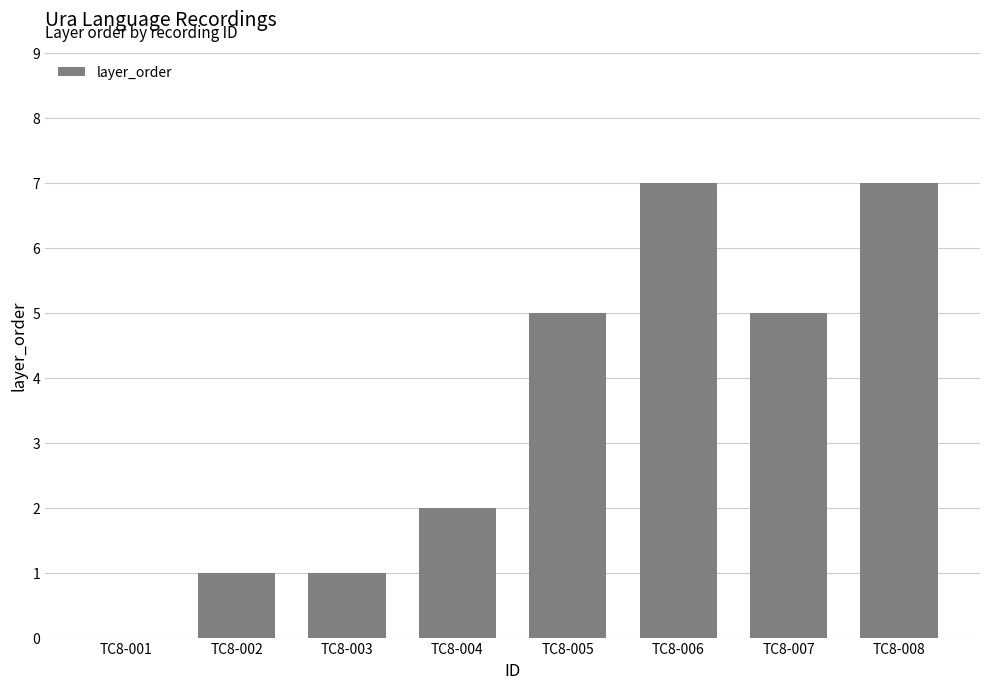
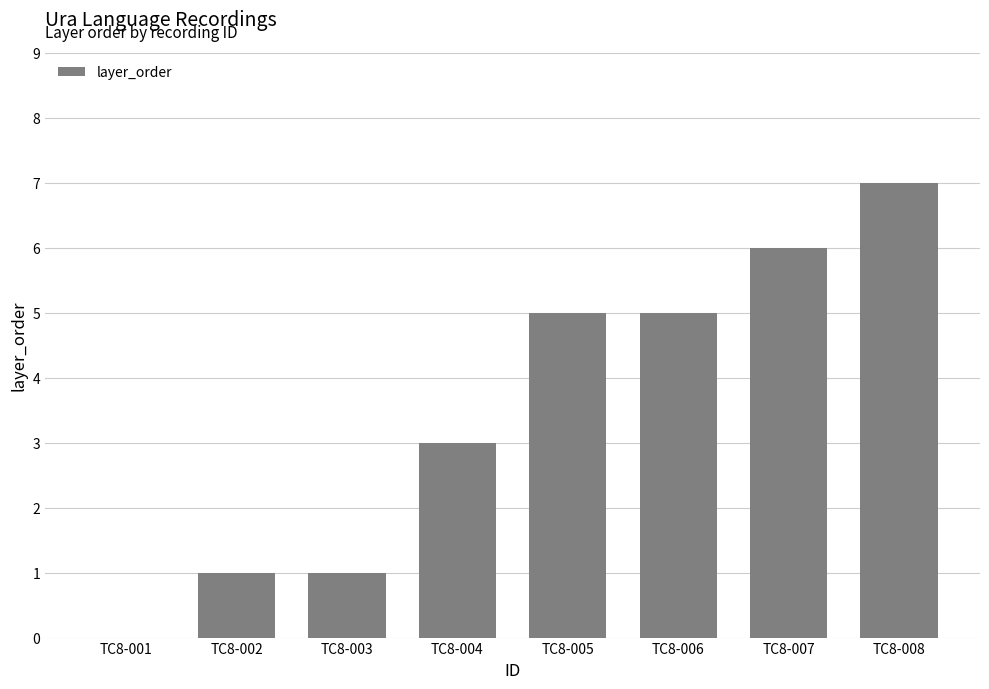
  {
    "TC8-001": 0,
    "TC8-002": 1,
    "TC8-003": 1,
-   "TC8-004": 2,
+   "TC8-004": 3,
    "TC8-005": 5,
-   "TC8-006": 7,
-   "TC8-007": 5,
+   "TC8-006": 5,
+   "TC8-007": 6,
    "TC8-008": 7
  }
